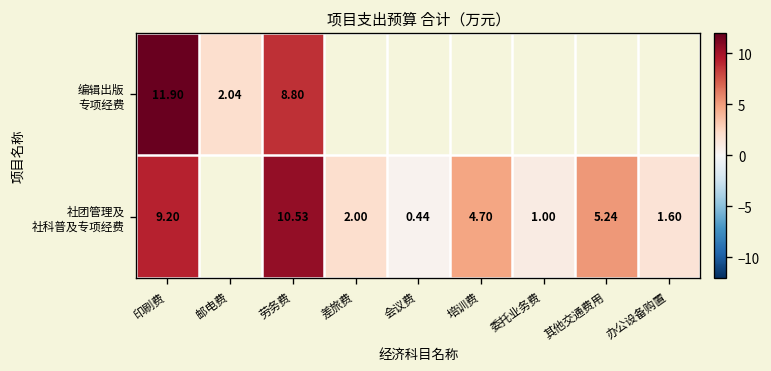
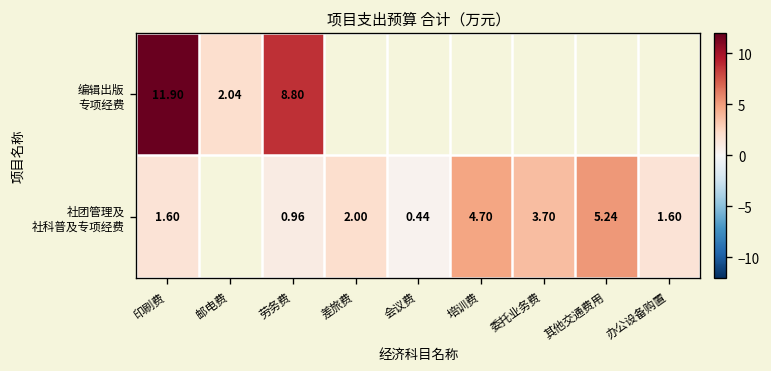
  {
    "编辑出版 专项经费": {
      "印刷费": 11.90,
      "邮电费": 2.04,
      "劳务费": 8.80
    },
    "社团管理及 社科普及专项经费": {
-     "印刷费": 9.20,
-     "劳务费": 10.53,
+     "印刷费": 1.60,
+     "劳务费": 0.96,
      "差旅费": 2.00,
      "会议费": 0.44,
      "培训费": 4.70,
-     "委托业务费": 1.00,
+     "委托业务费": 3.70,
      "其他交通费用": 5.24,
      "办公设备购置": 1.60
    }
  }
